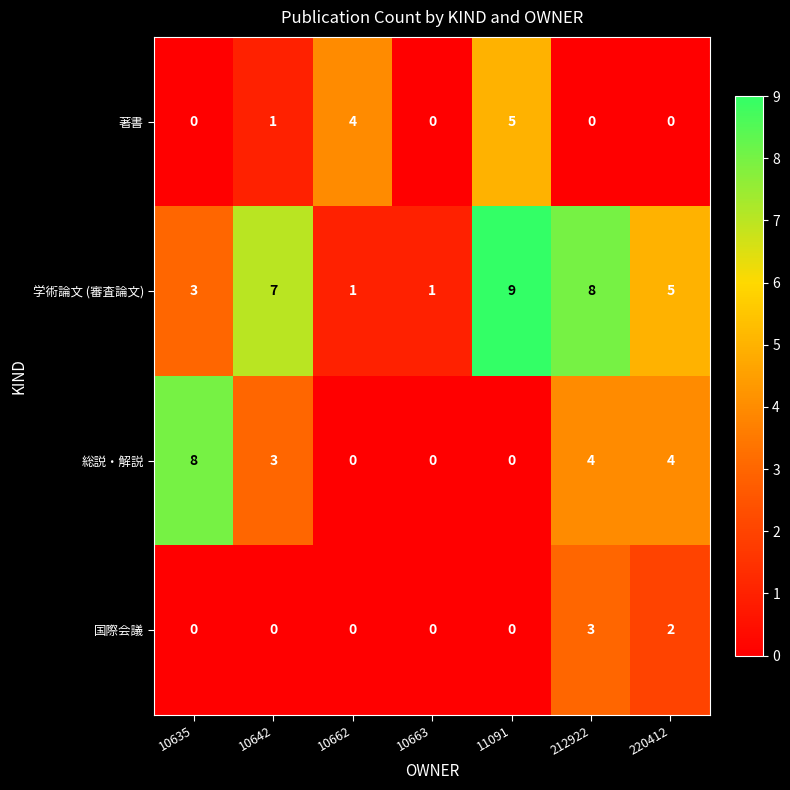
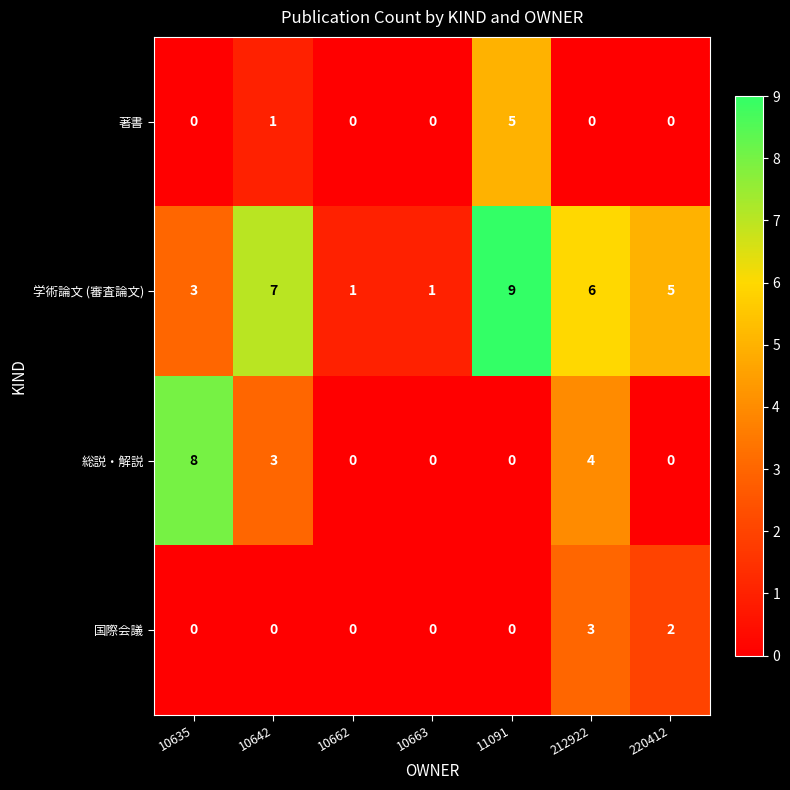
  {
    "著書": {
      "10635": 0,
      "10642": 1,
-     "10662": 4,
+     "10662": 0,
      "10663": 0,
      "11091": 5,
      "212922": 0,
      "220412": 0
    },
    "学術論文 (審査論文)": {
      "10635": 3,
      "10642": 7,
      "10662": 1,
      "10663": 1,
      "11091": 9,
-     "212922": 8,
+     "212922": 6,
      "220412": 5
    },
    "総説・解説": {
      "10635": 8,
      "10642": 3,
      "10662": 0,
      "10663": 0,
      "11091": 0,
      "212922": 4,
-     "220412": 4
+     "220412": 0
    },
    "国際会議": {
      "10635": 0,
      "10642": 0,
      "10662": 0,
      "10663": 0,
      "11091": 0,
      "212922": 3,
      "220412": 2
    }
  }
